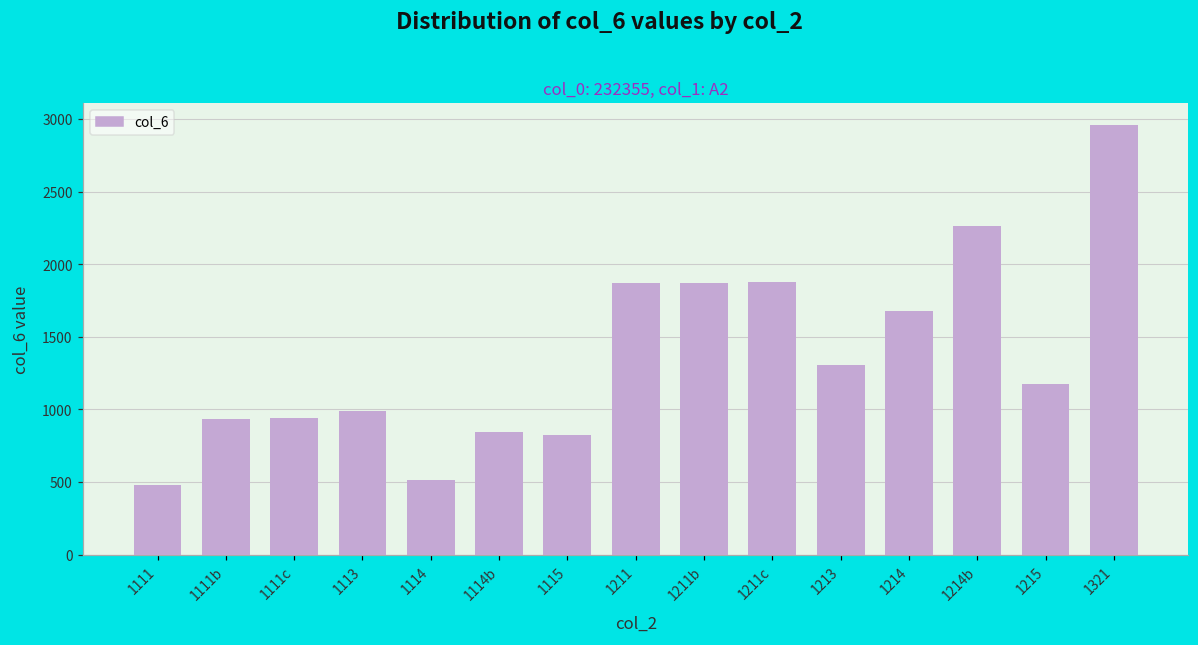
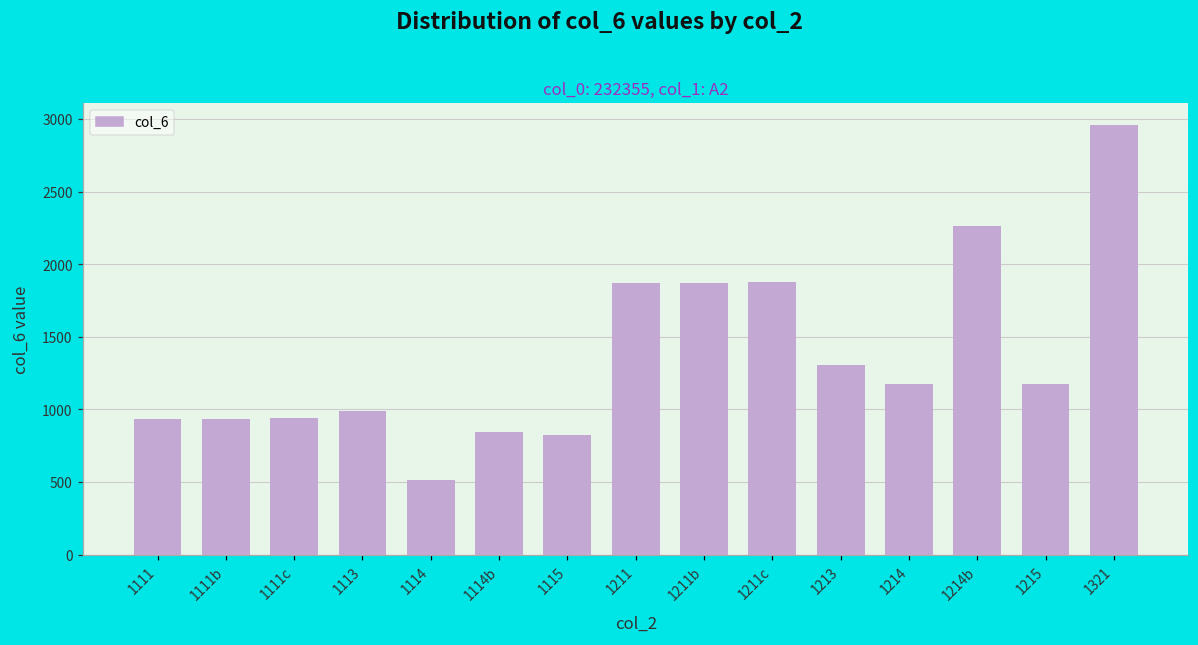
  {
-   "1111": 480,
+   "1111": 930,
    "1111b": 940,
    "1111c": 940,
    "1113": 990,
    "1114": 520,
    "1114b": 840,
    "1115": 820,
    "1211": 1870,
    "1211b": 1870,
    "1211c": 1880,
    "1213": 1310,
-   "1214": 1680,
+   "1214": 1180,
    "1214b": 2260,
    "1215": 1180,
    "1321": 2960
  }
